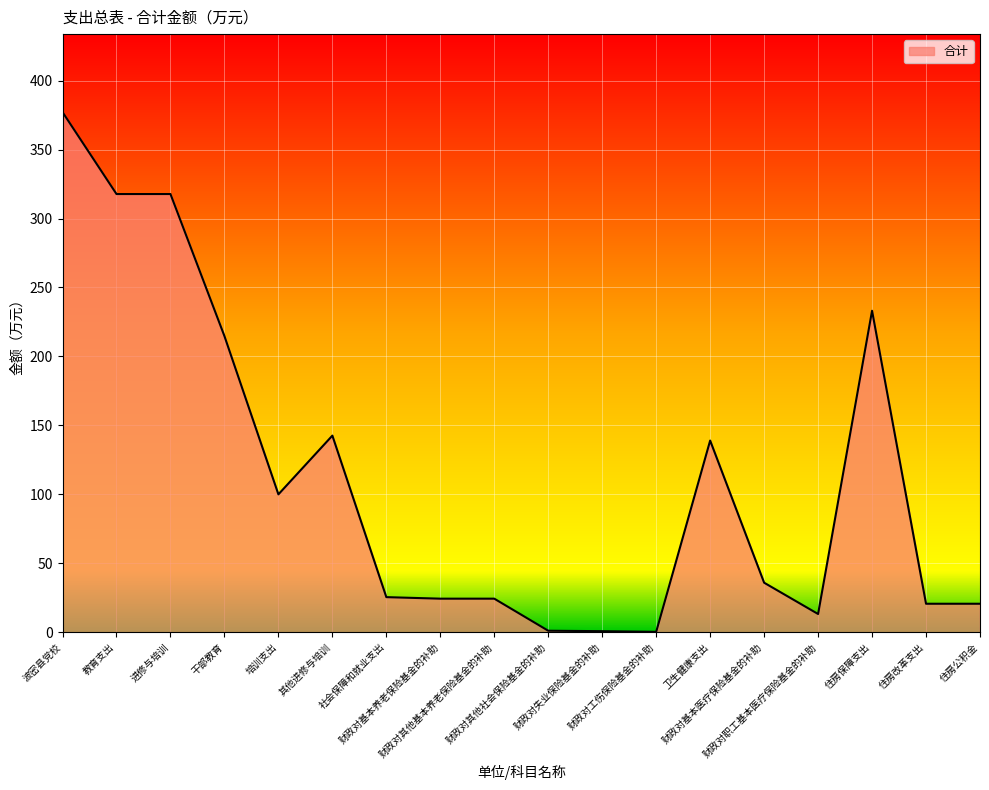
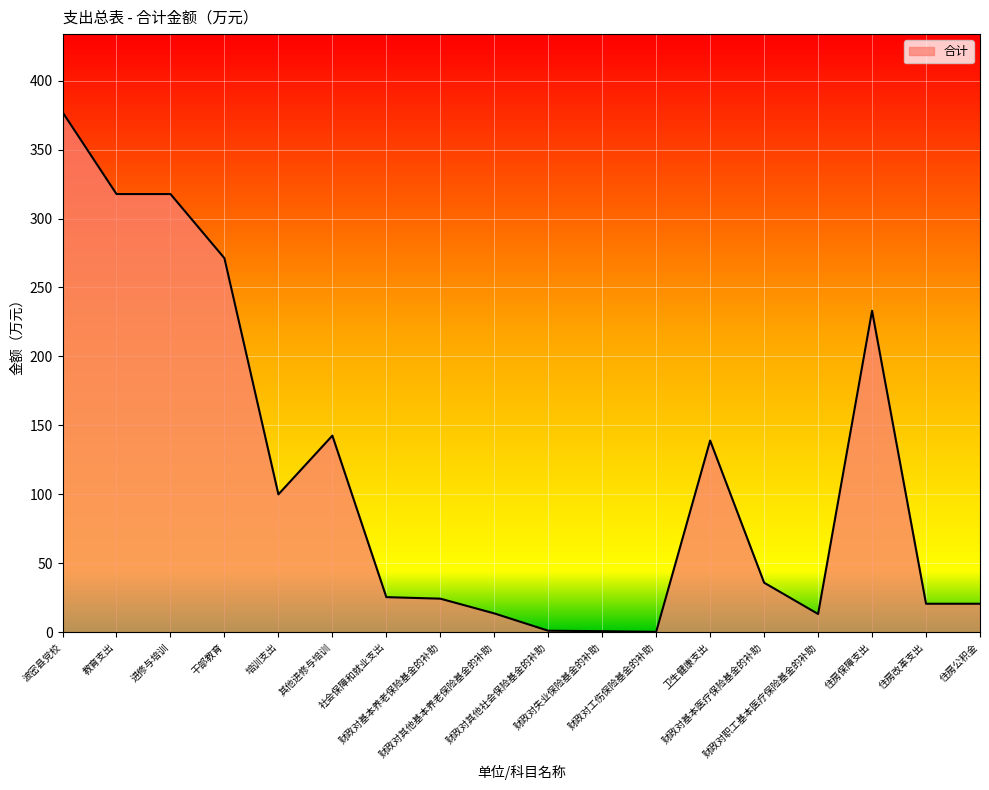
  {
    "波密县党校": 377,
    "教育支出": 318,
    "进修与培训": 318,
-   "干部教育": 215,
+   "干部教育": 271,
    "培训支出": 100,
    "其他进修与培训": 143,
    "社会保障和就业支出": 25,
    "财政对基本养老保险基金的补助": 24,
-   "财政对其他基本养老保险基金的补助": 24,
+   "财政对其他基本养老保险基金的补助": 14,
    "财政对其他社会保险基金的补助": 1,
    "财政对失业保险基金的补助": 1,
    "财政对工伤保险基金的补助": 0,
    "卫生健康支出": 139,
    "财政对基本医疗保险基金的补助": 36,
    "财政对职工基本医疗保险基金的补助": 13,
    "住房保障支出": 233,
    "住房改革支出": 21,
    "住房公积金": 21
  }
